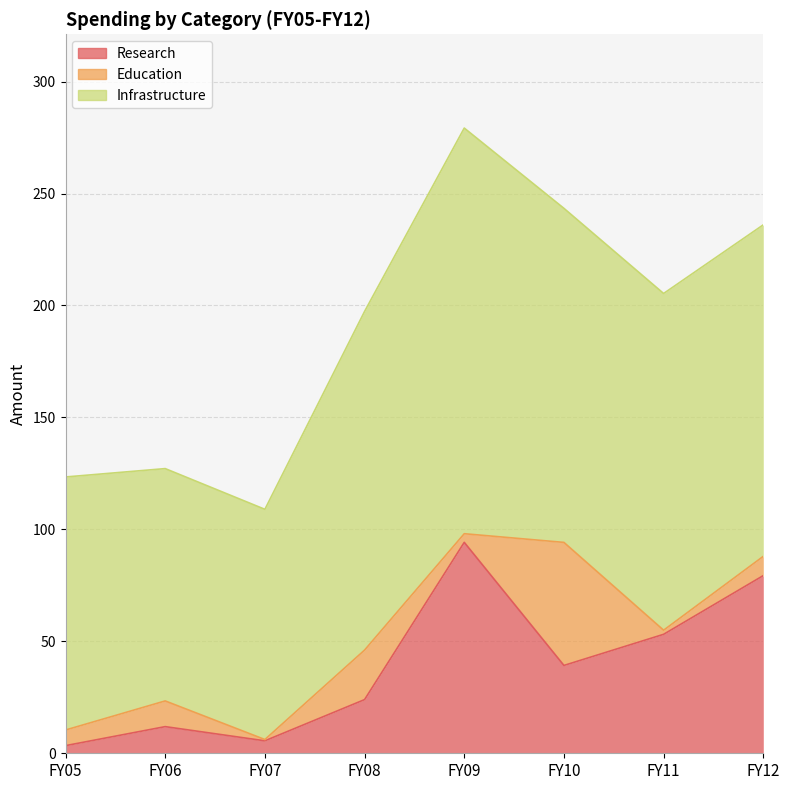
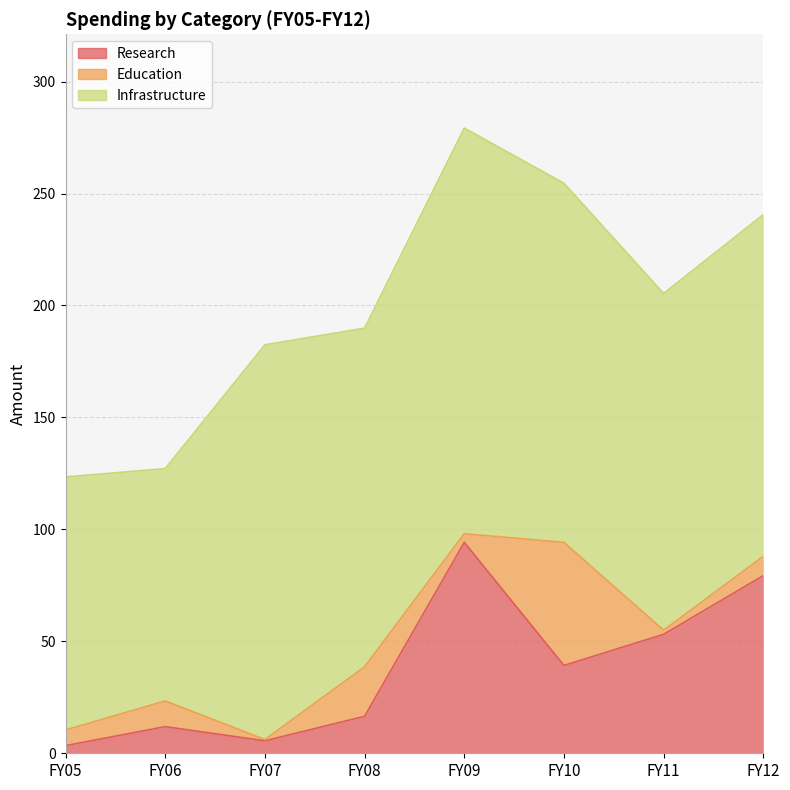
  {
    "Research": {
      "FY05": 3,
      "FY06": 12,
-     "FY08": 24,
+     "FY08": 17,
      "FY09": 94,
      "FY10": 39,
      "FY11": 53,
      "FY12": 79
    },
    "Education": {
      "FY05": 7,
      "FY06": 11,
      "FY08": 22,
      "FY09": 4,
      "FY10": 55,
      "FY11": 2,
      "FY12": 9
    },
    "Infrastructure": {
      "FY05": 113,
      "FY06": 104,
-     "FY07": 103,
+     "FY07": 176,
      "FY08": 151,
      "FY09": 181,
-     "FY10": 149,
+     "FY10": 160,
      "FY11": 150,
-     "FY12": 148
+     "FY12": 153
    }
  }
